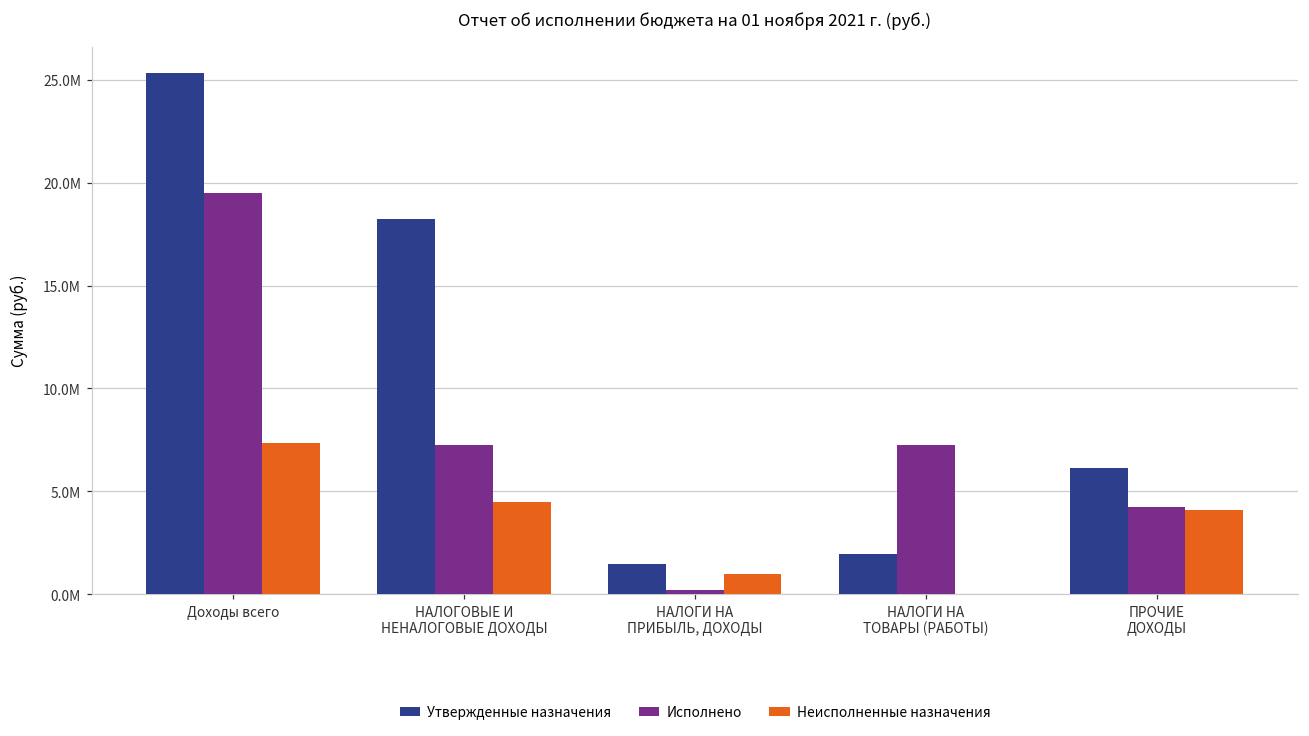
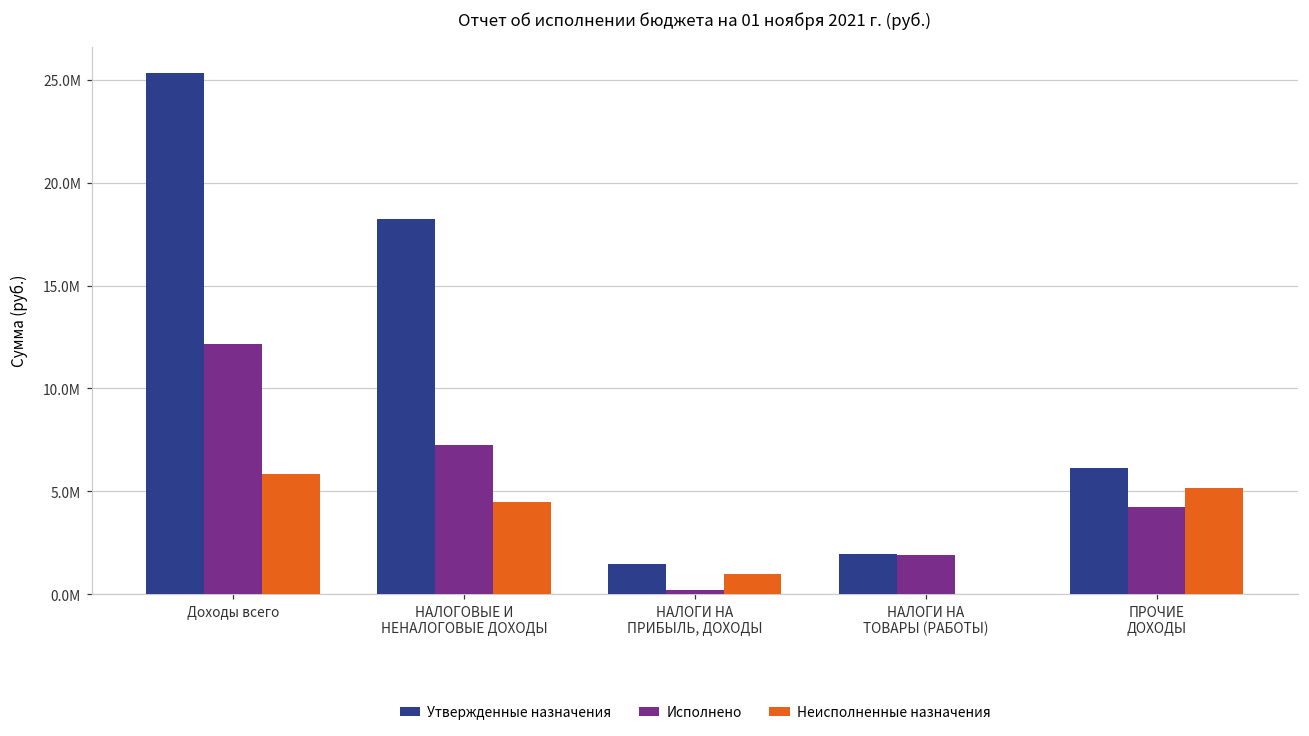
  {
    "Утвержденные назначения": {
      "Доходы всего": 25300000,
      "НАЛОГОВЫЕ И НЕНАЛОГОВЫЕ ДОХОДЫ": 18300000,
      "НАЛОГИ НА ПРИБЫЛЬ, ДОХОДЫ": 1500000,
      "НАЛОГИ НА ТОВАРЫ (РАБОТЫ)": 2000000,
      "ПРОЧИЕ ДОХОДЫ": 6100000
    },
    "Исполнено": {
-     "Доходы всего": 19500000,
+     "Доходы всего": 12200000,
      "НАЛОГОВЫЕ И НЕНАЛОГОВЫЕ ДОХОДЫ": 7200000,
      "НАЛОГИ НА ПРИБЫЛЬ, ДОХОДЫ": 200000,
-     "НАЛОГИ НА ТОВАРЫ (РАБОТЫ)": 7300000,
+     "НАЛОГИ НА ТОВАРЫ (РАБОТЫ)": 1900000,
      "ПРОЧИЕ ДОХОДЫ": 4200000
    },
    "Неисполненные назначения": {
-     "Доходы всего": 7300000,
+     "Доходы всего": 5800000,
      "НАЛОГОВЫЕ И НЕНАЛОГОВЫЕ ДОХОДЫ": 4500000,
      "НАЛОГИ НА ПРИБЫЛЬ, ДОХОДЫ": 1000000,
-     "ПРОЧИЕ ДОХОДЫ": 4100000
+     "ПРОЧИЕ ДОХОДЫ": 5200000
    }
  }
